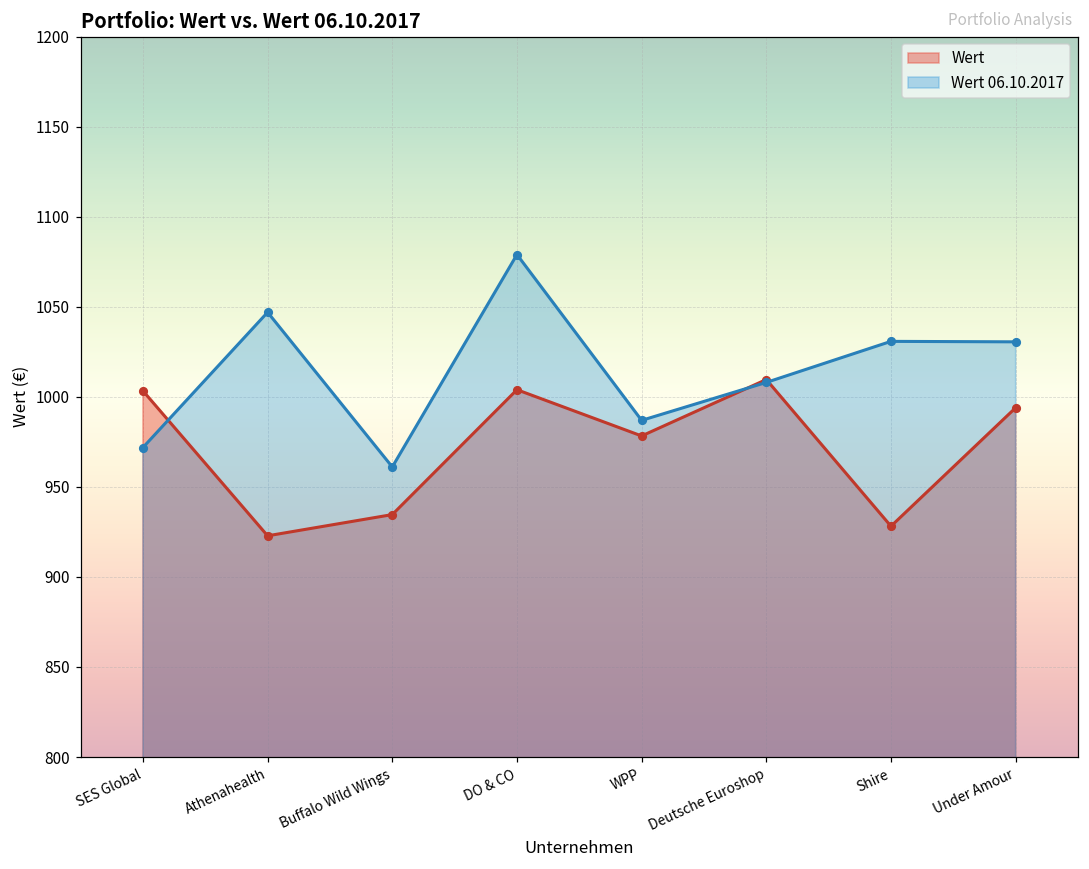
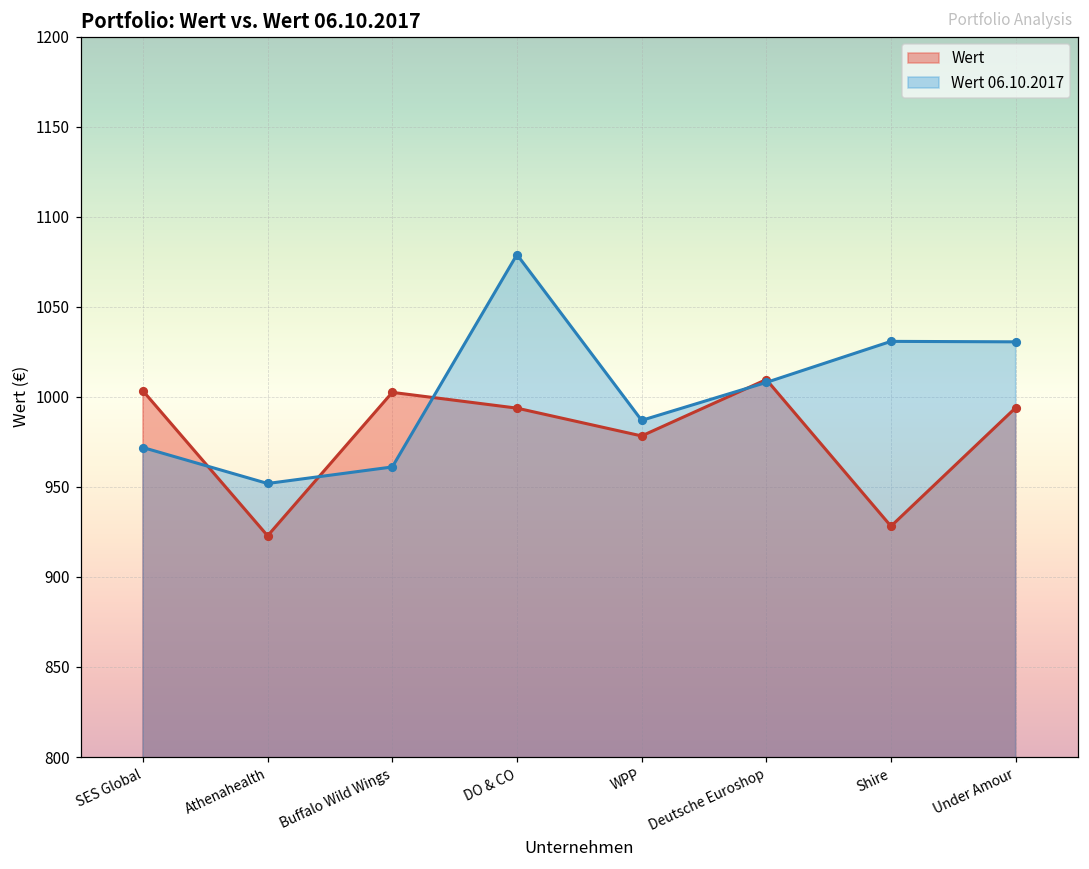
  {
    "Wert": {
      "SES Global": 1003,
      "Athenahealth": 923,
-     "Buffalo Wild Wings": 935,
-     "DO & CO": 1004,
+     "Buffalo Wild Wings": 1002,
+     "DO & CO": 994,
      "WPP": 978,
      "Deutsche Euroshop": 1010,
      "Shire": 928,
      "Under Amour": 994
    },
    "Wert 06.10.2017": {
      "SES Global": 972,
-     "Athenahealth": 1047,
+     "Athenahealth": 952,
      "Buffalo Wild Wings": 961,
      "DO & CO": 1079,
      "WPP": 987,
      "Deutsche Euroshop": 1008,
      "Shire": 1031,
      "Under Amour": 1031
    }
  }
